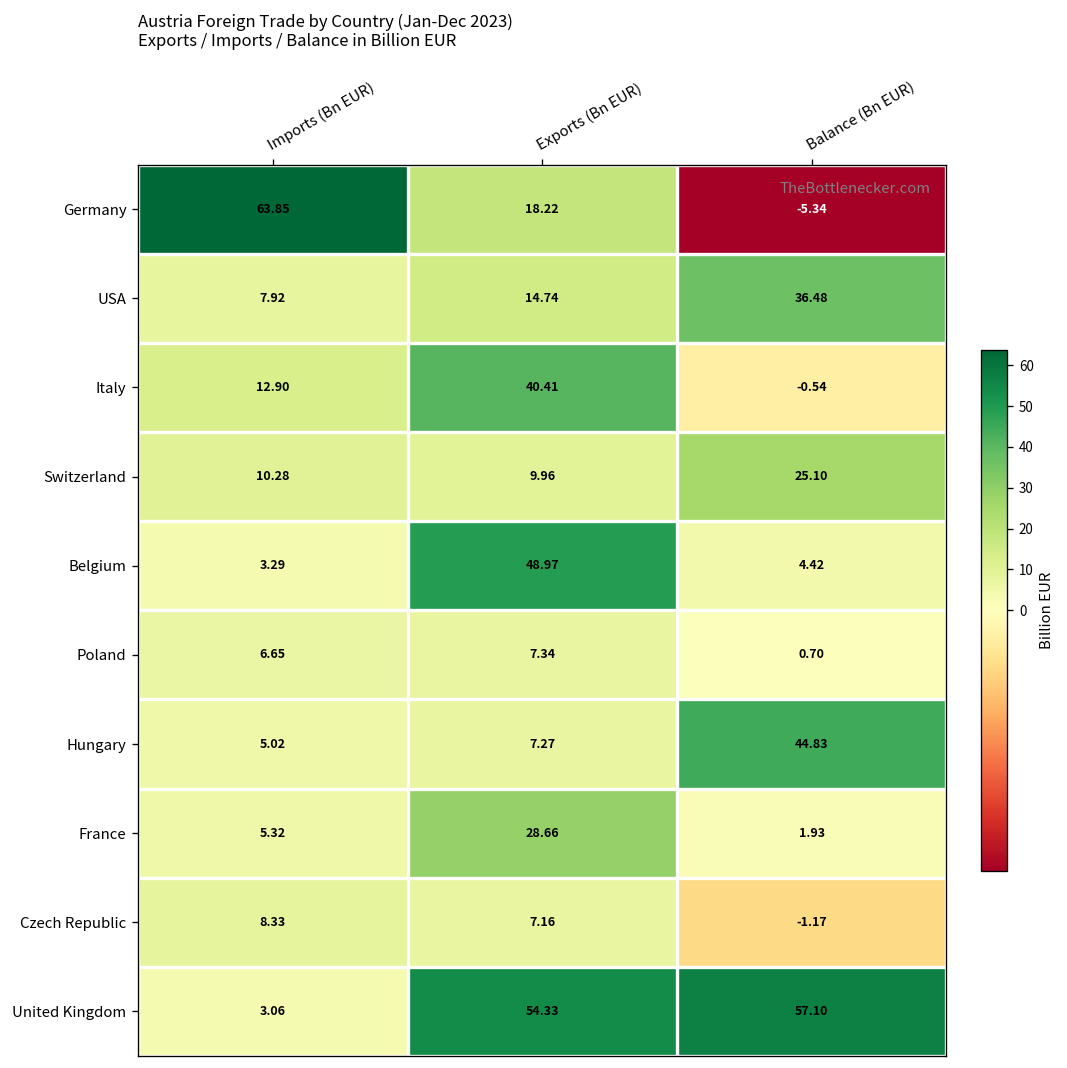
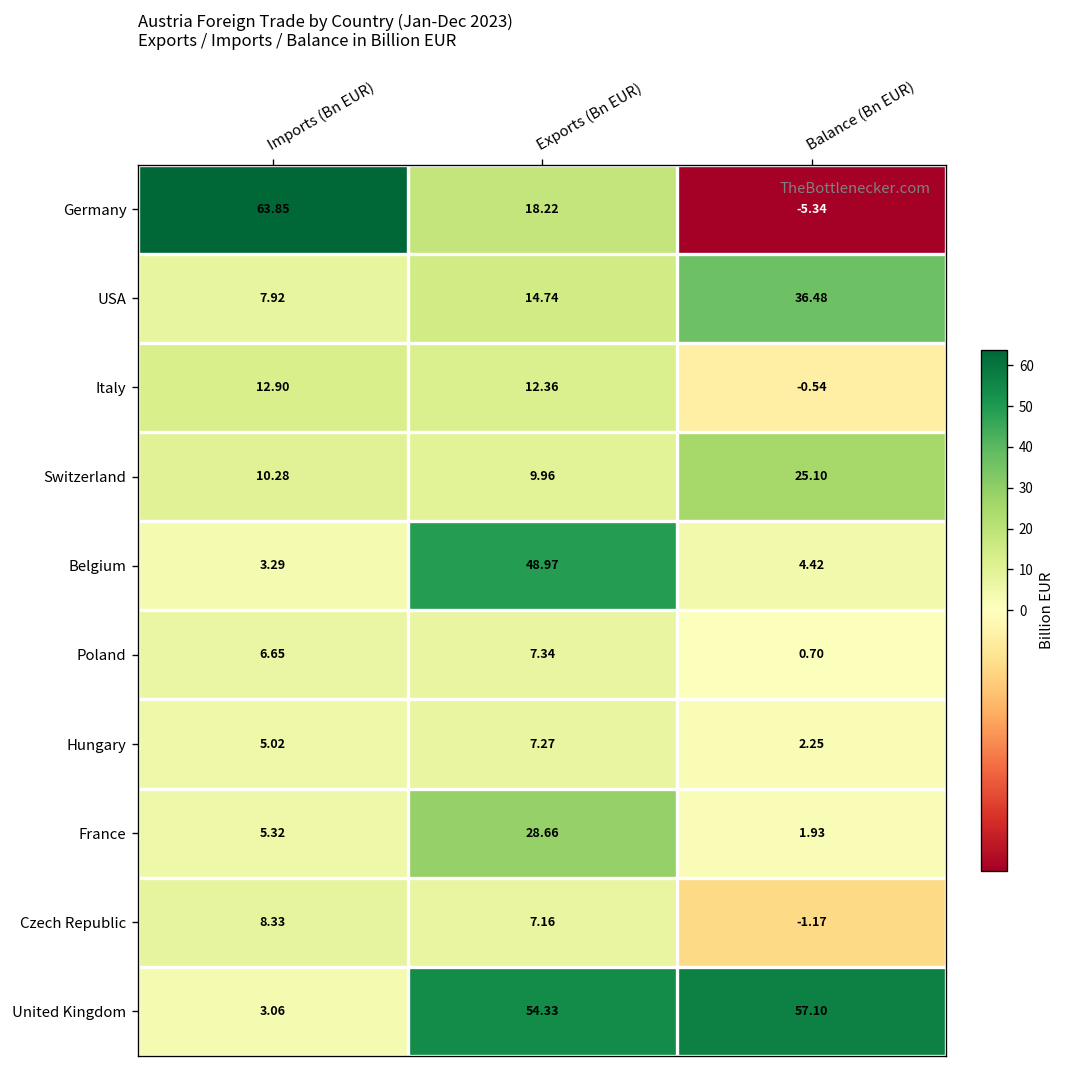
  {
    "Germany": {
      "Imports (Bn EUR)": 63.85,
      "Exports (Bn EUR)": 18.22
    },
    "USA": {
      "Imports (Bn EUR)": 7.92,
      "Exports (Bn EUR)": 14.74,
      "Balance (Bn EUR)": 36.48
    },
    "Italy": {
      "Imports (Bn EUR)": 12.90,
-     "Exports (Bn EUR)": 40.41,
+     "Exports (Bn EUR)": 12.36,
      "Balance (Bn EUR)": -0.54
    },
    "Switzerland": {
      "Imports (Bn EUR)": 10.28,
      "Exports (Bn EUR)": 9.96,
      "Balance (Bn EUR)": 25.10
    },
    "Belgium": {
      "Imports (Bn EUR)": 3.29,
      "Exports (Bn EUR)": 48.97,
      "Balance (Bn EUR)": 4.42
    },
    "Poland": {
      "Imports (Bn EUR)": 6.65,
      "Exports (Bn EUR)": 7.34,
      "Balance (Bn EUR)": 0.70
    },
    "Hungary": {
      "Imports (Bn EUR)": 5.02,
      "Exports (Bn EUR)": 7.27,
-     "Balance (Bn EUR)": 44.83
+     "Balance (Bn EUR)": 2.25
    },
    "France": {
      "Imports (Bn EUR)": 5.32,
      "Exports (Bn EUR)": 28.66,
      "Balance (Bn EUR)": 1.93
    },
    "Czech Republic": {
      "Imports (Bn EUR)": 8.33,
      "Exports (Bn EUR)": 7.16,
      "Balance (Bn EUR)": -1.17
    },
    "United Kingdom": {
      "Imports (Bn EUR)": 3.06,
      "Exports (Bn EUR)": 54.33,
      "Balance (Bn EUR)": 57.10
    }
  }
